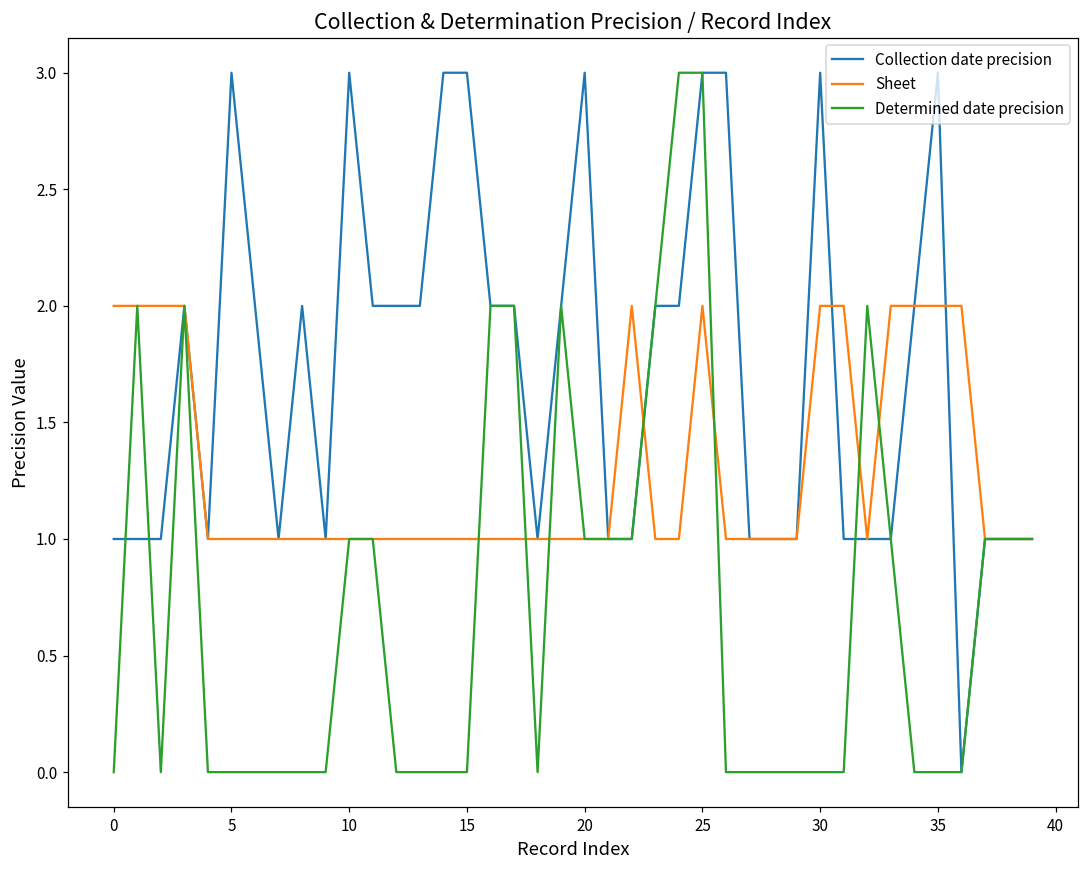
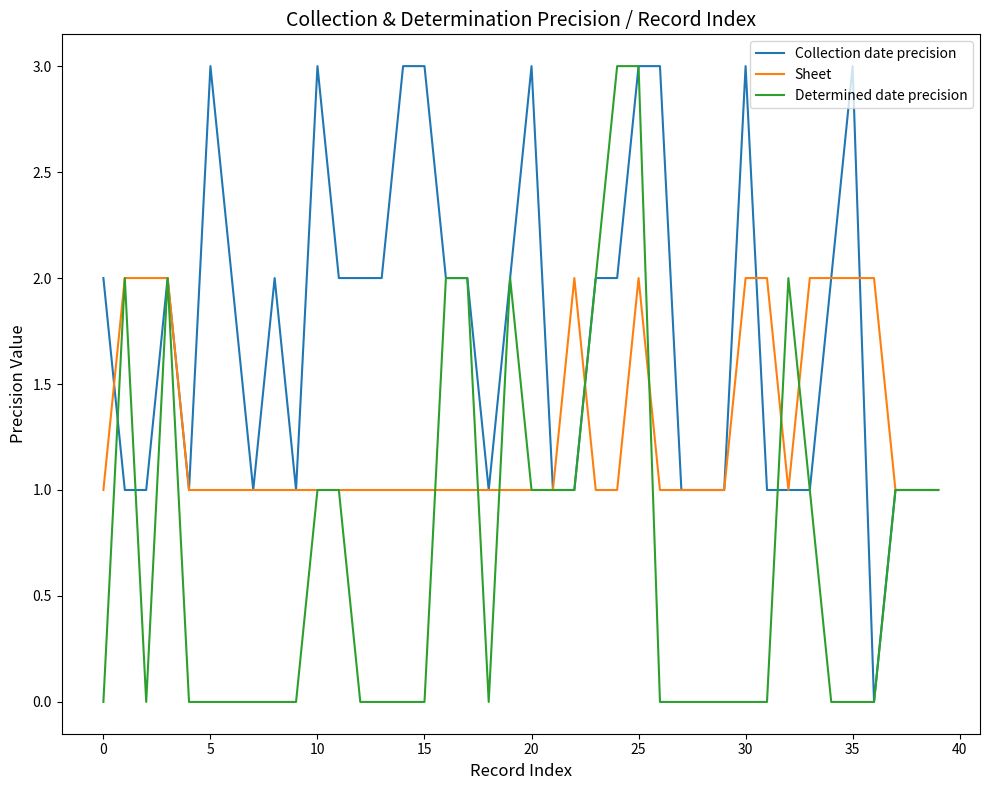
  {
    "Collection date precision": {
-     "0": 1,
+     "0": 2,
      "5": 3,
      "10": 3,
      "15": 3,
      "20": 3,
      "30": 3
    },
    "Sheet": {
-     "0": 2,
+     "0": 1,
      "5": 1,
      "15": 1,
      "25": 2,
      "30": 2,
      "35": 2
    },
    "Determined date precision": {
      "0": 0,
      "5": 0,
      "15": 0,
      "30": 0,
      "35": 0
    }
  }
